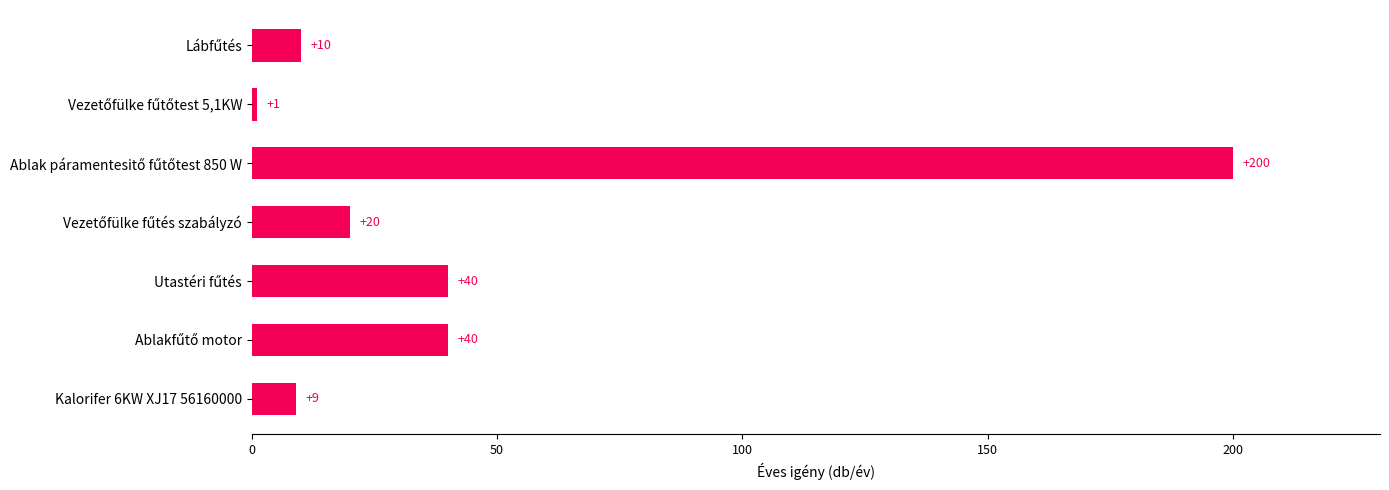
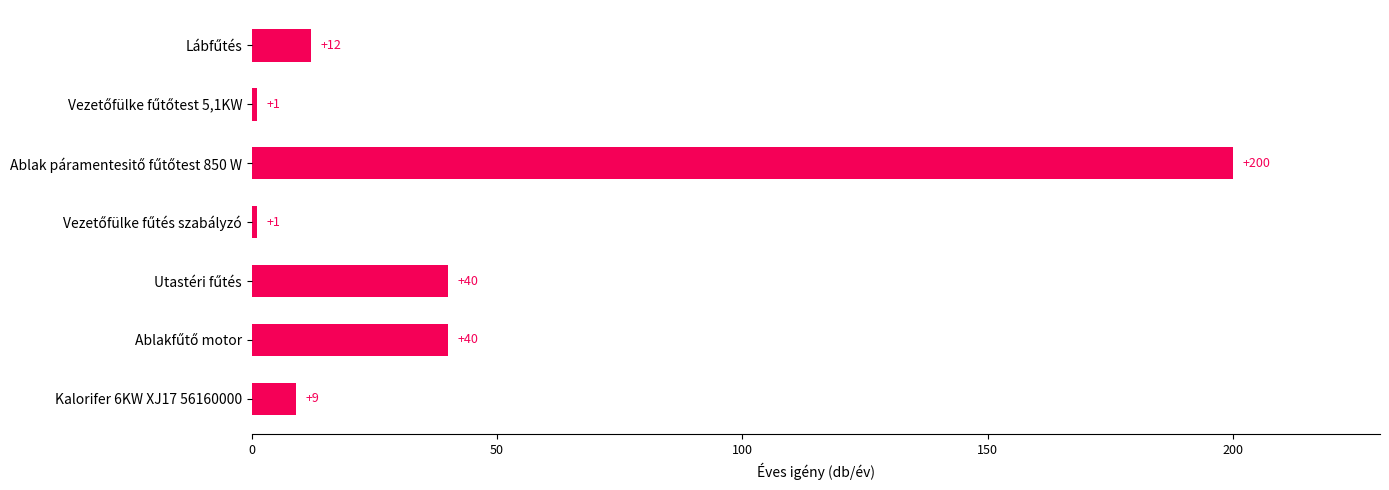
  {
-   "Lábfűtés": "+10",
+   "Lábfűtés": "+12",
    "Vezetőfülke fűtőtest 5,1KW": "+1",
    "Ablak páramentesitő fűtőtest 850 W": "+200",
-   "Vezetőfülke fűtés szabályzó": "+20",
+   "Vezetőfülke fűtés szabályzó": "+1",
    "Utastéri fűtés": "+40",
    "Ablakfűtő motor": "+40",
    "Kalorifer 6KW XJ17 56160000": "+9"
  }
